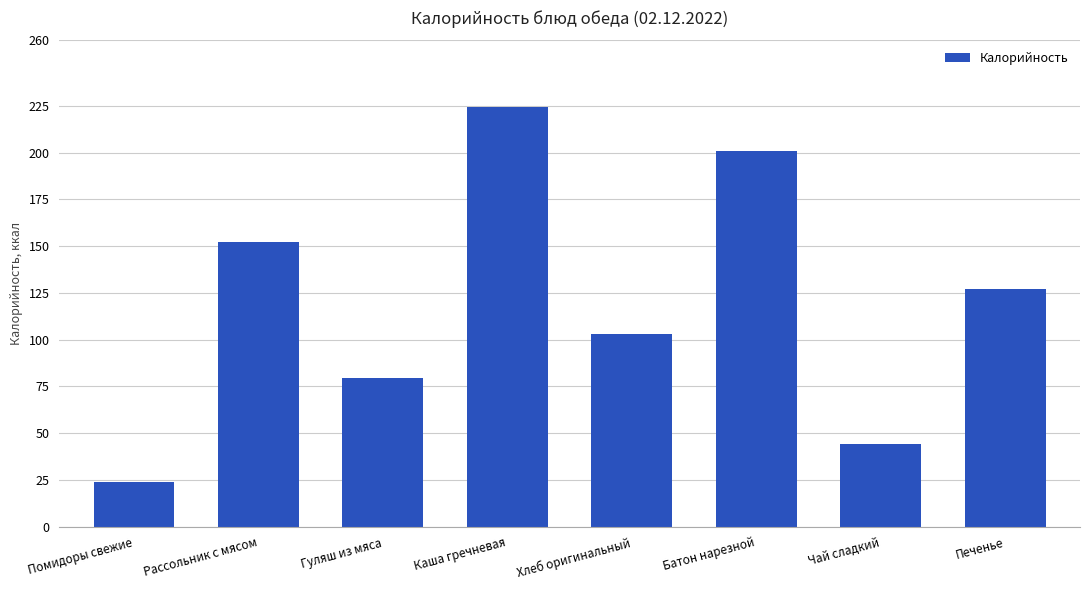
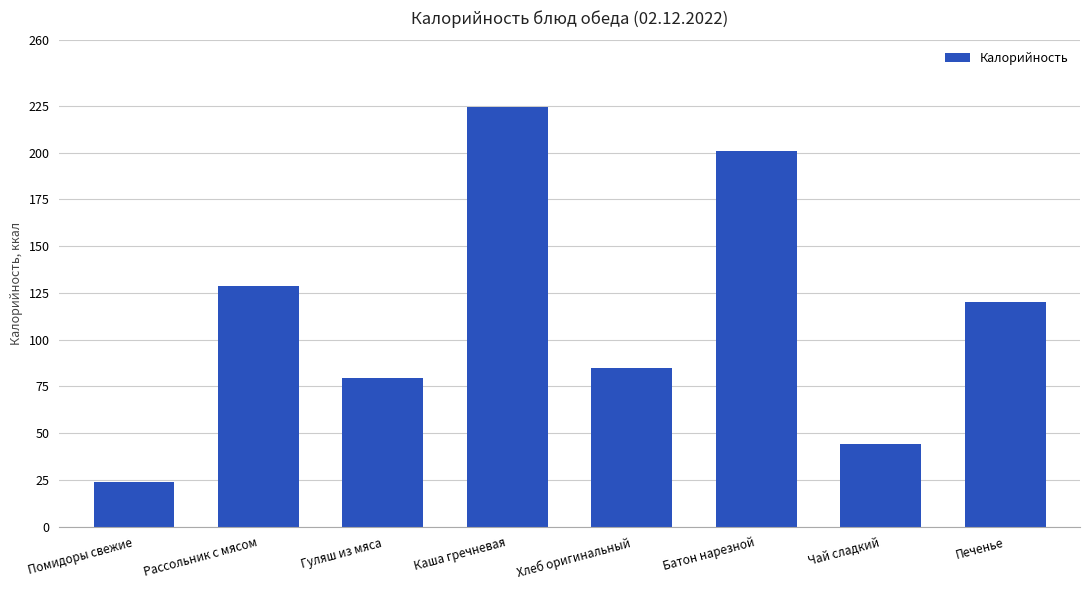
  {
    "Помидоры свежие": 24,
-   "Рассольник с мясом": 152,
+   "Рассольник с мясом": 129,
    "Гуляш из мяса": 80,
    "Каша гречневая": 225,
-   "Хлеб оригинальный": 103,
+   "Хлеб оригинальный": 85,
    "Батон нарезной": 201,
    "Чай сладкий": 44,
-   "Печенье": 127
+   "Печенье": 120
  }
